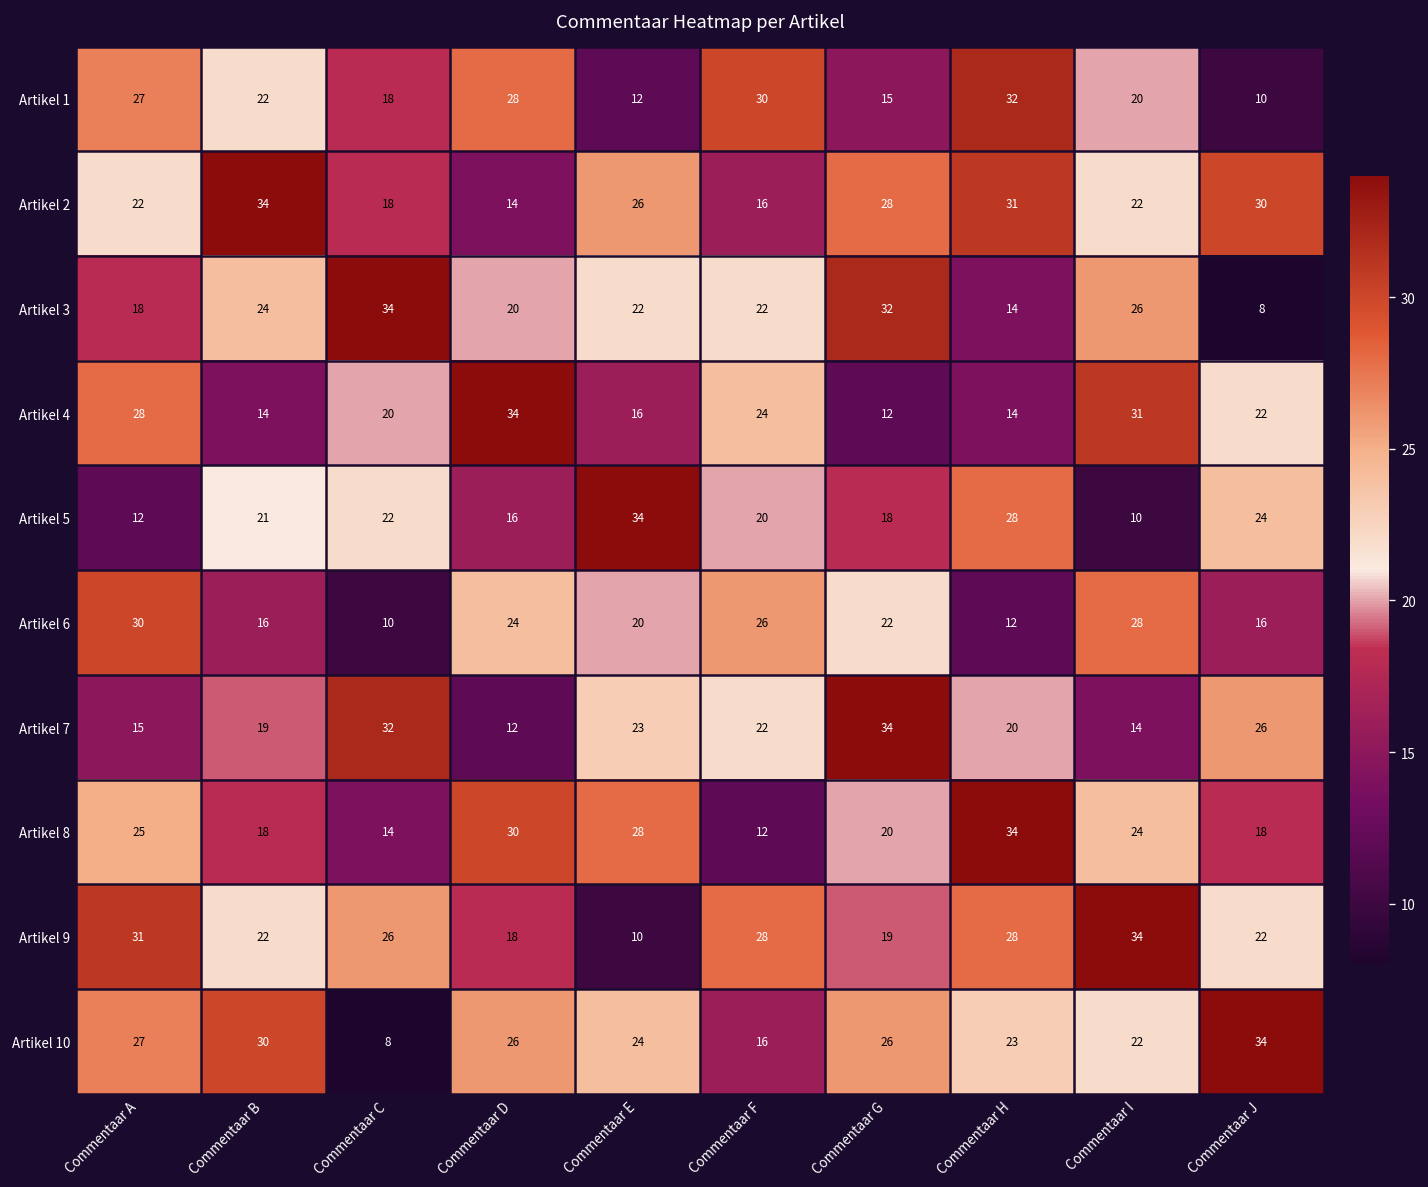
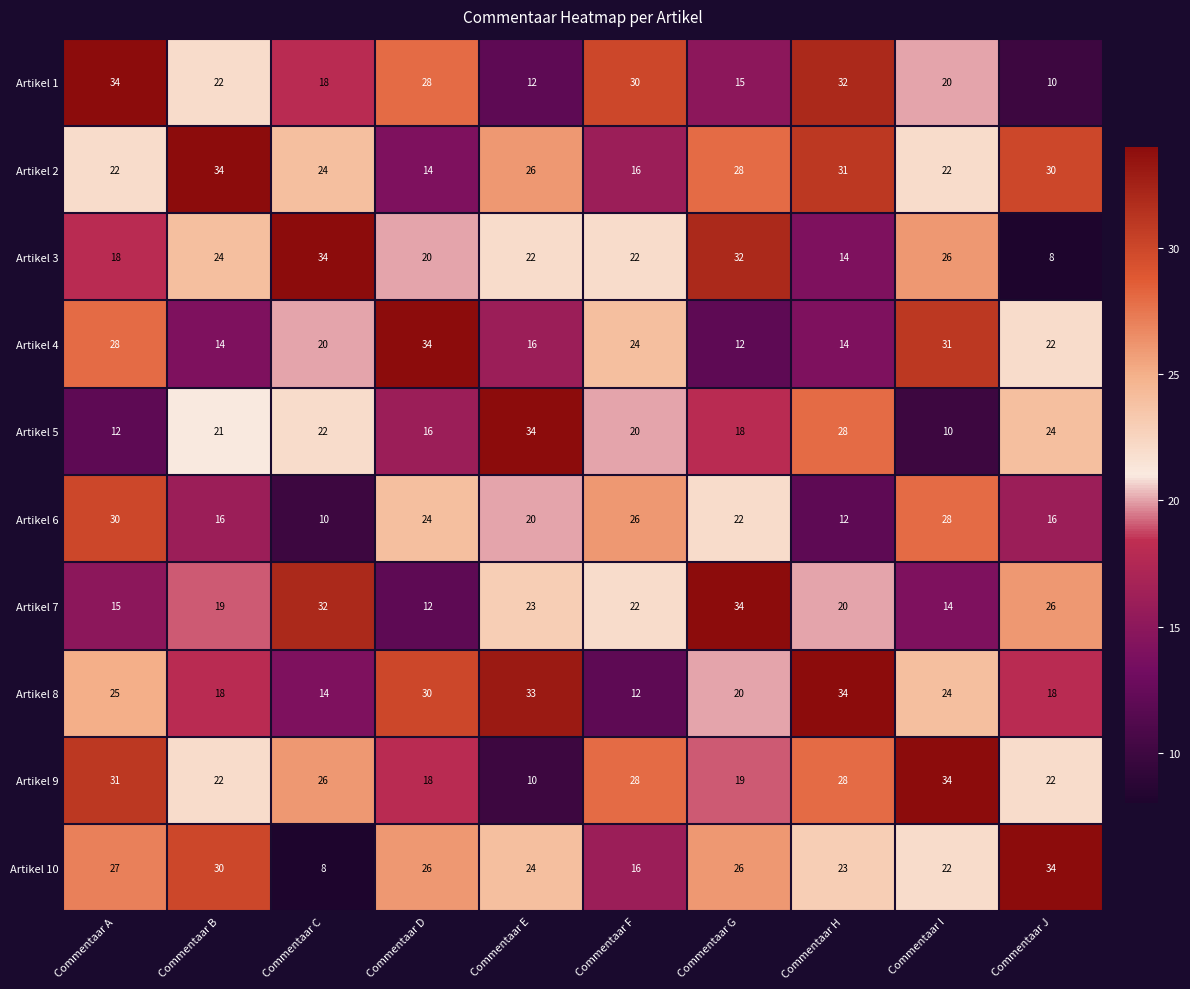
  {
    "Artikel 1": {
-     "Commentaar A": 27,
+     "Commentaar A": 34,
      "Commentaar B": 22,
      "Commentaar C": 18,
      "Commentaar D": 28,
      "Commentaar E": 12,
      "Commentaar F": 30,
      "Commentaar G": 15,
      "Commentaar H": 32,
      "Commentaar I": 20,
      "Commentaar J": 10
    },
    "Artikel 2": {
      "Commentaar A": 22,
      "Commentaar B": 34,
-     "Commentaar C": 18,
+     "Commentaar C": 24,
      "Commentaar D": 14,
      "Commentaar E": 26,
      "Commentaar F": 16,
      "Commentaar G": 28,
      "Commentaar H": 31,
      "Commentaar I": 22,
      "Commentaar J": 30
    },
    "Artikel 3": {
      "Commentaar A": 18,
      "Commentaar B": 24,
      "Commentaar C": 34,
      "Commentaar D": 20,
      "Commentaar E": 22,
      "Commentaar F": 22,
      "Commentaar G": 32,
      "Commentaar H": 14,
      "Commentaar I": 26,
      "Commentaar J": 8
    },
    "Artikel 4": {
      "Commentaar A": 28,
      "Commentaar B": 14,
      "Commentaar C": 20,
      "Commentaar D": 34,
      "Commentaar E": 16,
      "Commentaar F": 24,
      "Commentaar G": 12,
      "Commentaar H": 14,
      "Commentaar I": 31,
      "Commentaar J": 22
    },
    "Artikel 5": {
      "Commentaar A": 12,
      "Commentaar B": 21,
      "Commentaar C": 22,
      "Commentaar D": 16,
      "Commentaar E": 34,
      "Commentaar F": 20,
      "Commentaar G": 18,
      "Commentaar H": 28,
      "Commentaar I": 10,
      "Commentaar J": 24
    },
    "Artikel 6": {
      "Commentaar A": 30,
      "Commentaar B": 16,
      "Commentaar C": 10,
      "Commentaar D": 24,
      "Commentaar E": 20,
      "Commentaar F": 26,
      "Commentaar G": 22,
      "Commentaar H": 12,
      "Commentaar I": 28,
      "Commentaar J": 16
    },
    "Artikel 7": {
      "Commentaar A": 15,
      "Commentaar B": 19,
      "Commentaar C": 32,
      "Commentaar D": 12,
      "Commentaar E": 23,
      "Commentaar F": 22,
      "Commentaar G": 34,
      "Commentaar H": 20,
      "Commentaar I": 14,
      "Commentaar J": 26
    },
    "Artikel 8": {
      "Commentaar A": 25,
      "Commentaar B": 18,
      "Commentaar C": 14,
      "Commentaar D": 30,
-     "Commentaar E": 28,
+     "Commentaar E": 33,
      "Commentaar F": 12,
      "Commentaar G": 20,
      "Commentaar H": 34,
      "Commentaar I": 24,
      "Commentaar J": 18
    },
    "Artikel 9": {
      "Commentaar A": 31,
      "Commentaar B": 22,
      "Commentaar C": 26,
      "Commentaar D": 18,
      "Commentaar E": 10,
      "Commentaar F": 28,
      "Commentaar G": 19,
      "Commentaar H": 28,
      "Commentaar I": 34,
      "Commentaar J": 22
    },
    "Artikel 10": {
      "Commentaar A": 27,
      "Commentaar B": 30,
      "Commentaar C": 8,
      "Commentaar D": 26,
      "Commentaar E": 24,
      "Commentaar F": 16,
      "Commentaar G": 26,
      "Commentaar H": 23,
      "Commentaar I": 22,
      "Commentaar J": 34
    }
  }
